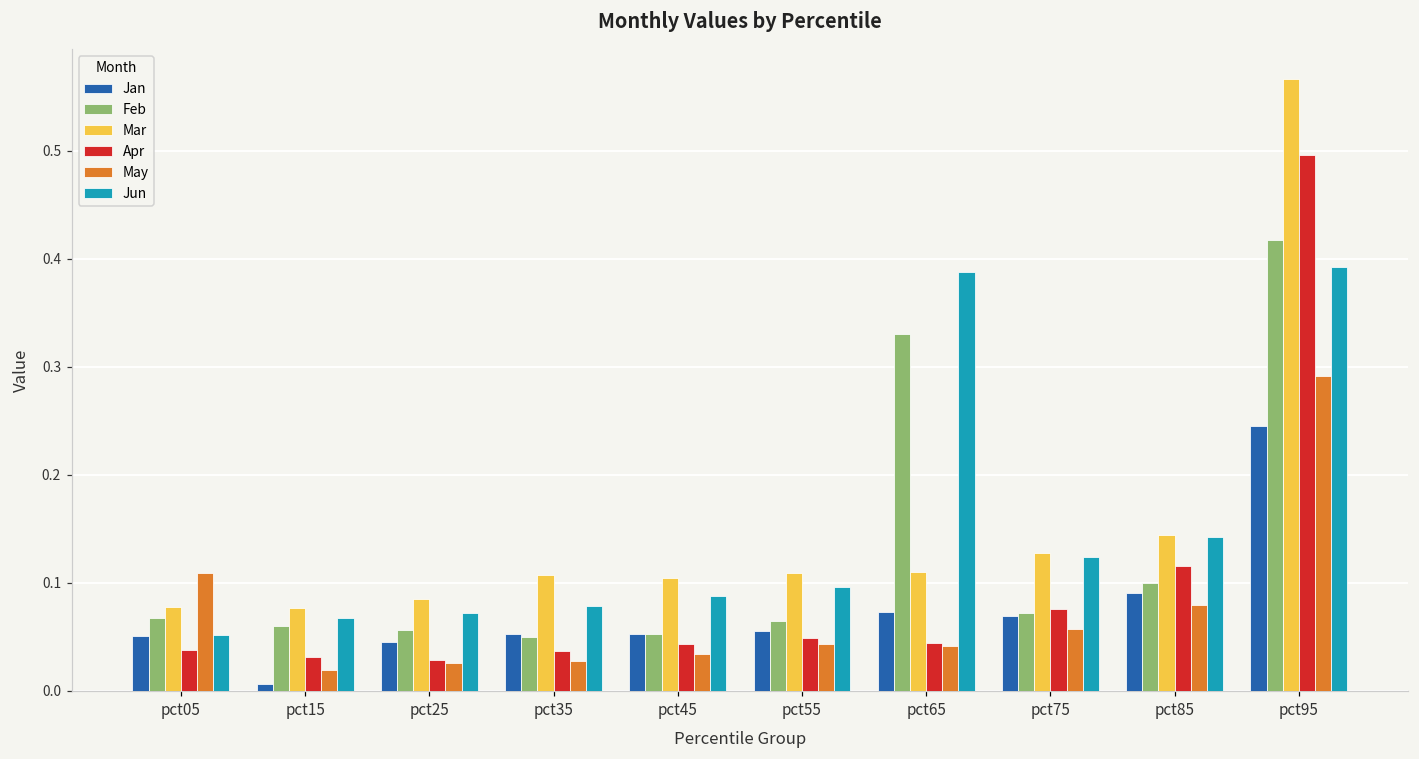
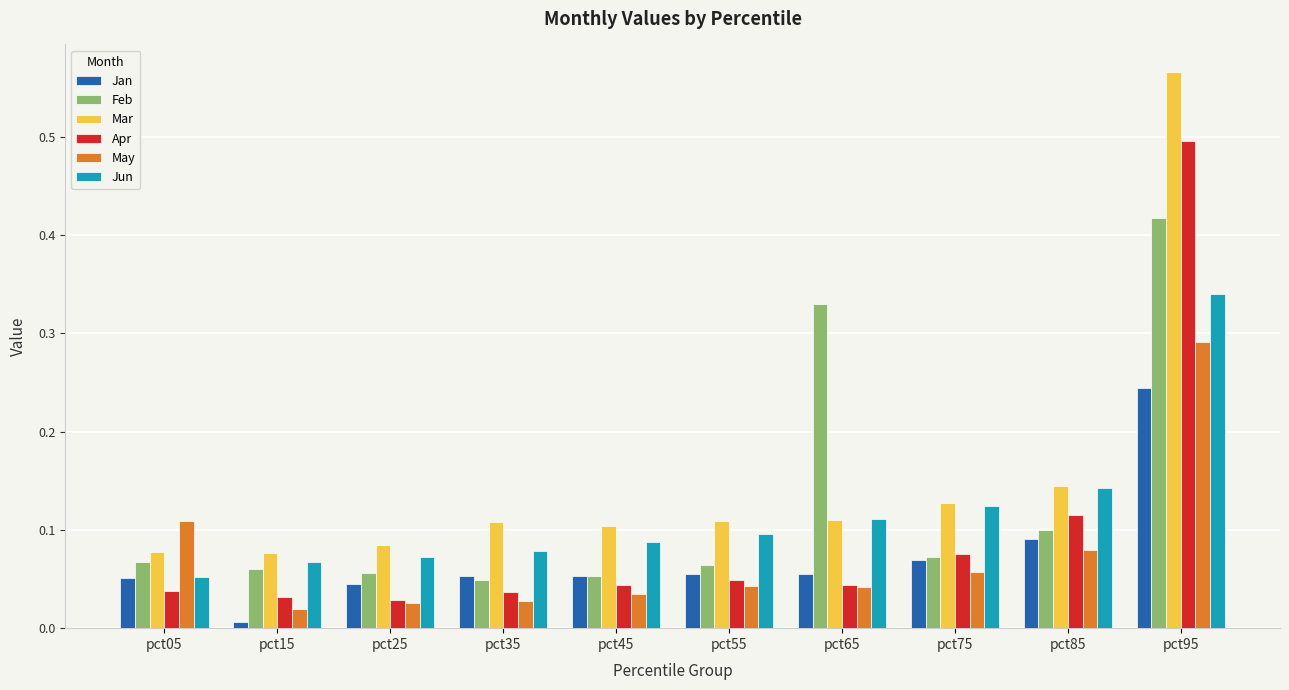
  {
    "Jan": {
      "pct05": 0.05,
      "pct15": 0.01,
      "pct25": 0.05,
      "pct35": 0.05,
      "pct45": 0.05,
      "pct55": 0.06,
-     "pct65": 0.07,
+     "pct65": 0.05,
      "pct75": 0.07,
      "pct85": 0.09,
      "pct95": 0.24
    },
    "Feb": {
      "pct05": 0.07,
      "pct15": 0.06,
      "pct25": 0.06,
      "pct35": 0.05,
      "pct45": 0.05,
      "pct55": 0.06,
      "pct65": 0.33,
      "pct75": 0.07,
      "pct85": 0.10,
      "pct95": 0.42
    },
    "Mar": {
      "pct05": 0.08,
      "pct15": 0.08,
      "pct25": 0.08,
      "pct35": 0.11,
      "pct45": 0.10,
      "pct55": 0.11,
      "pct65": 0.11,
      "pct75": 0.13,
      "pct85": 0.14,
      "pct95": 0.57
    },
    "Apr": {
      "pct05": 0.04,
      "pct15": 0.03,
      "pct25": 0.03,
      "pct35": 0.04,
      "pct45": 0.04,
      "pct55": 0.05,
      "pct65": 0.04,
      "pct75": 0.08,
      "pct85": 0.12,
      "pct95": 0.50
    },
    "May": {
      "pct05": 0.11,
      "pct15": 0.02,
      "pct25": 0.03,
      "pct35": 0.03,
      "pct45": 0.03,
      "pct55": 0.04,
      "pct65": 0.04,
      "pct75": 0.06,
      "pct85": 0.08,
      "pct95": 0.29
    },
    "Jun": {
      "pct05": 0.05,
      "pct15": 0.07,
      "pct25": 0.07,
      "pct35": 0.08,
      "pct45": 0.09,
      "pct55": 0.10,
-     "pct65": 0.39,
+     "pct65": 0.11,
      "pct75": 0.12,
      "pct85": 0.14,
-     "pct95": 0.39
+     "pct95": 0.34
    }
  }
